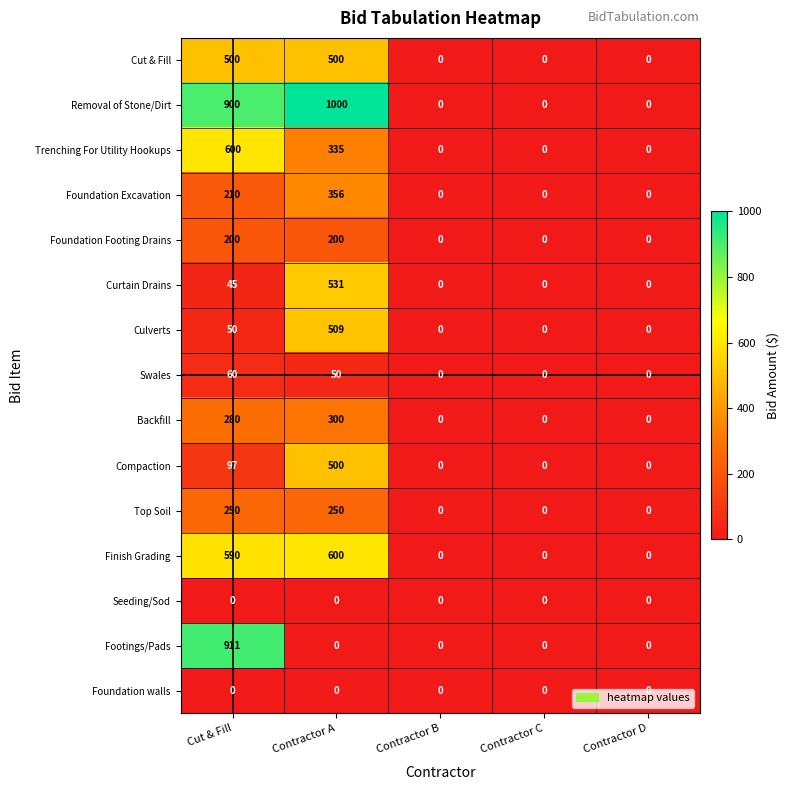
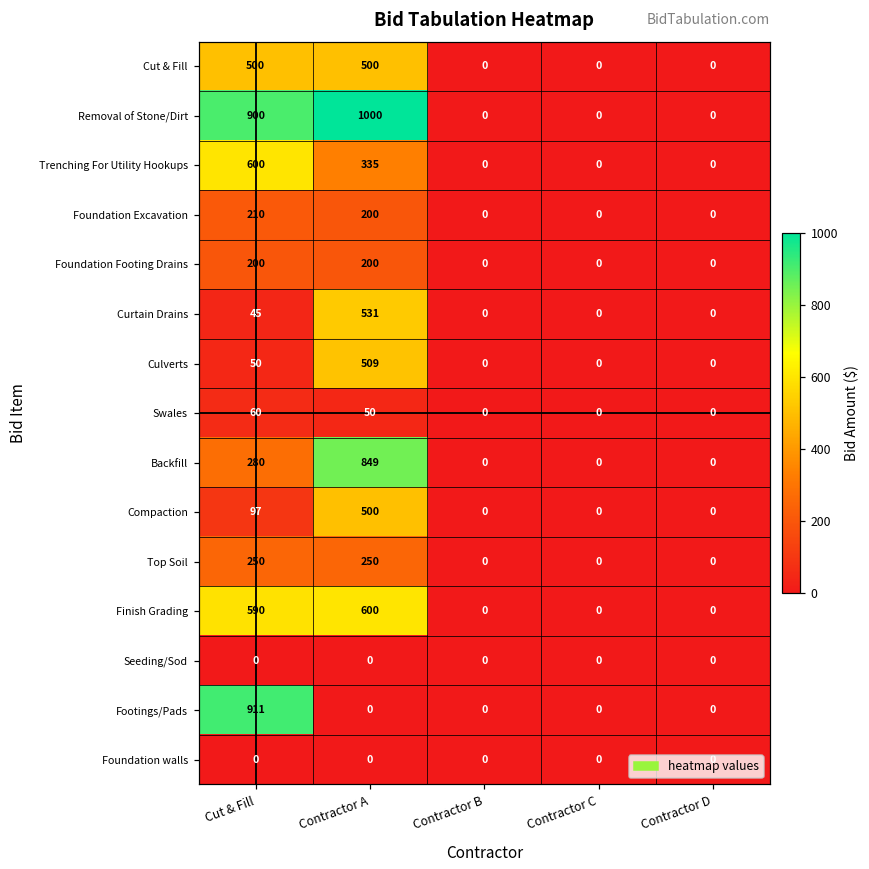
  {
    "Cut & Fill": {
      "Cut & Fill": 500,
      "Contractor A": 500,
      "Contractor B": 0,
      "Contractor C": 0,
      "Contractor D": 0
    },
    "Removal of Stone/Dirt": {
      "Cut & Fill": 900,
      "Contractor A": 1000,
      "Contractor B": 0,
      "Contractor C": 0,
      "Contractor D": 0
    },
    "Trenching For Utility Hookups": {
      "Cut & Fill": 600,
      "Contractor A": 335,
      "Contractor B": 0,
      "Contractor C": 0,
      "Contractor D": 0
    },
    "Foundation Excavation": {
      "Cut & Fill": 210,
-     "Contractor A": 356,
+     "Contractor A": 200,
      "Contractor B": 0,
      "Contractor C": 0,
      "Contractor D": 0
    },
    "Foundation Footing Drains": {
      "Cut & Fill": 200,
      "Contractor A": 200,
      "Contractor B": 0,
      "Contractor C": 0,
      "Contractor D": 0
    },
    "Curtain Drains": {
      "Cut & Fill": 45,
      "Contractor A": 531,
      "Contractor B": 0,
      "Contractor C": 0,
      "Contractor D": 0
    },
    "Culverts": {
      "Cut & Fill": 50,
      "Contractor A": 509,
      "Contractor B": 0,
      "Contractor C": 0,
      "Contractor D": 0
    },
    "Swales": {
      "Cut & Fill": 60,
      "Contractor A": 50,
      "Contractor B": 0,
      "Contractor C": 0,
      "Contractor D": 0
    },
    "Backfill": {
      "Cut & Fill": 280,
-     "Contractor A": 300,
+     "Contractor A": 849,
      "Contractor B": 0,
      "Contractor C": 0,
      "Contractor D": 0
    },
    "Compaction": {
      "Cut & Fill": 97,
      "Contractor A": 500,
      "Contractor B": 0,
      "Contractor C": 0,
      "Contractor D": 0
    },
    "Top Soil": {
      "Cut & Fill": 250,
      "Contractor A": 250,
      "Contractor B": 0,
      "Contractor C": 0,
      "Contractor D": 0
    },
    "Finish Grading": {
      "Cut & Fill": 590,
      "Contractor A": 600,
      "Contractor B": 0,
      "Contractor C": 0,
      "Contractor D": 0
    },
    "Seeding/Sod": {
      "Cut & Fill": 0,
      "Contractor A": 0,
      "Contractor B": 0,
      "Contractor C": 0,
      "Contractor D": 0
    },
    "Footings/Pads": {
      "Cut & Fill": 911,
      "Contractor A": 0,
      "Contractor B": 0,
      "Contractor C": 0,
      "Contractor D": 0
    },
    "Foundation walls": {
      "Cut & Fill": 0,
      "Contractor A": 0,
      "Contractor B": 0,
      "Contractor C": 0
    }
  }
